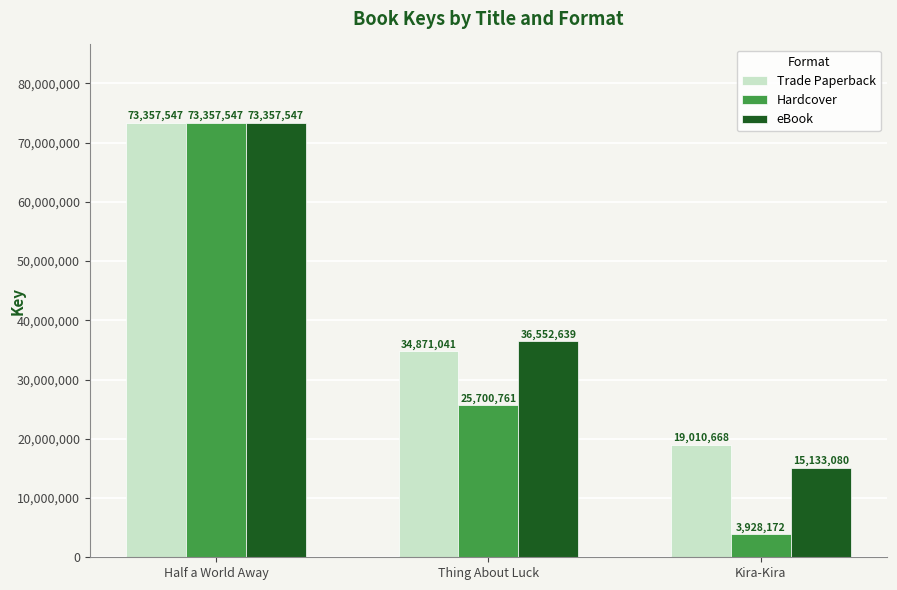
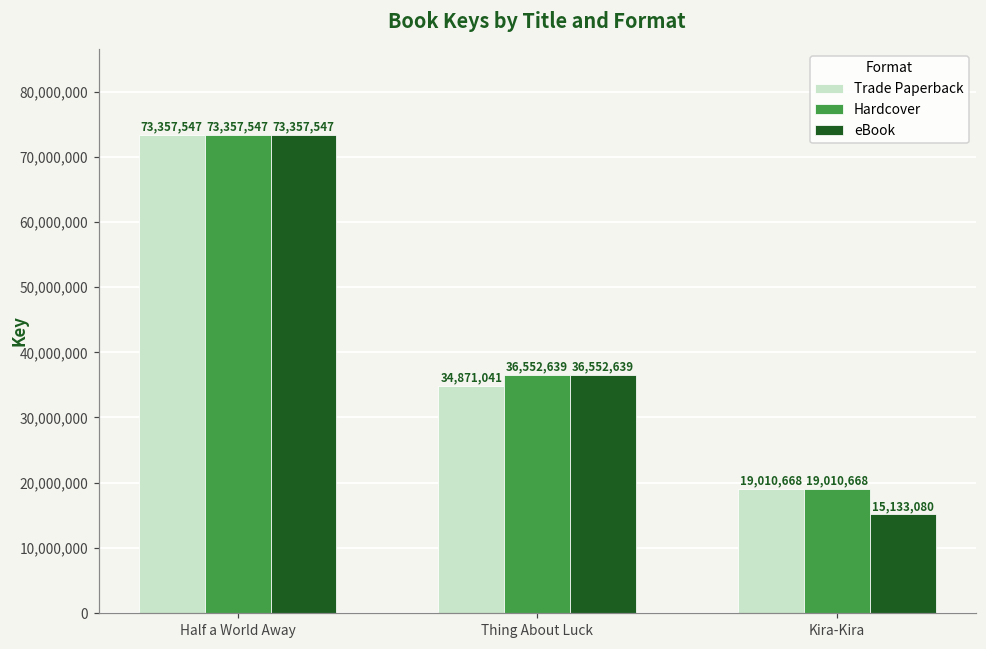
  {
    "Trade Paperback": {
      "Half a World Away": "73,357,547",
      "Thing About Luck": "34,871,041",
      "Kira-Kira": "19,010,668"
    },
    "Hardcover": {
      "Half a World Away": "73,357,547",
-     "Thing About Luck": "25,700,761",
-     "Kira-Kira": "3,928,172"
+     "Thing About Luck": "36,552,639",
+     "Kira-Kira": "19,010,668"
    },
    "eBook": {
      "Half a World Away": "73,357,547",
      "Thing About Luck": "36,552,639",
      "Kira-Kira": "15,133,080"
    }
  }
